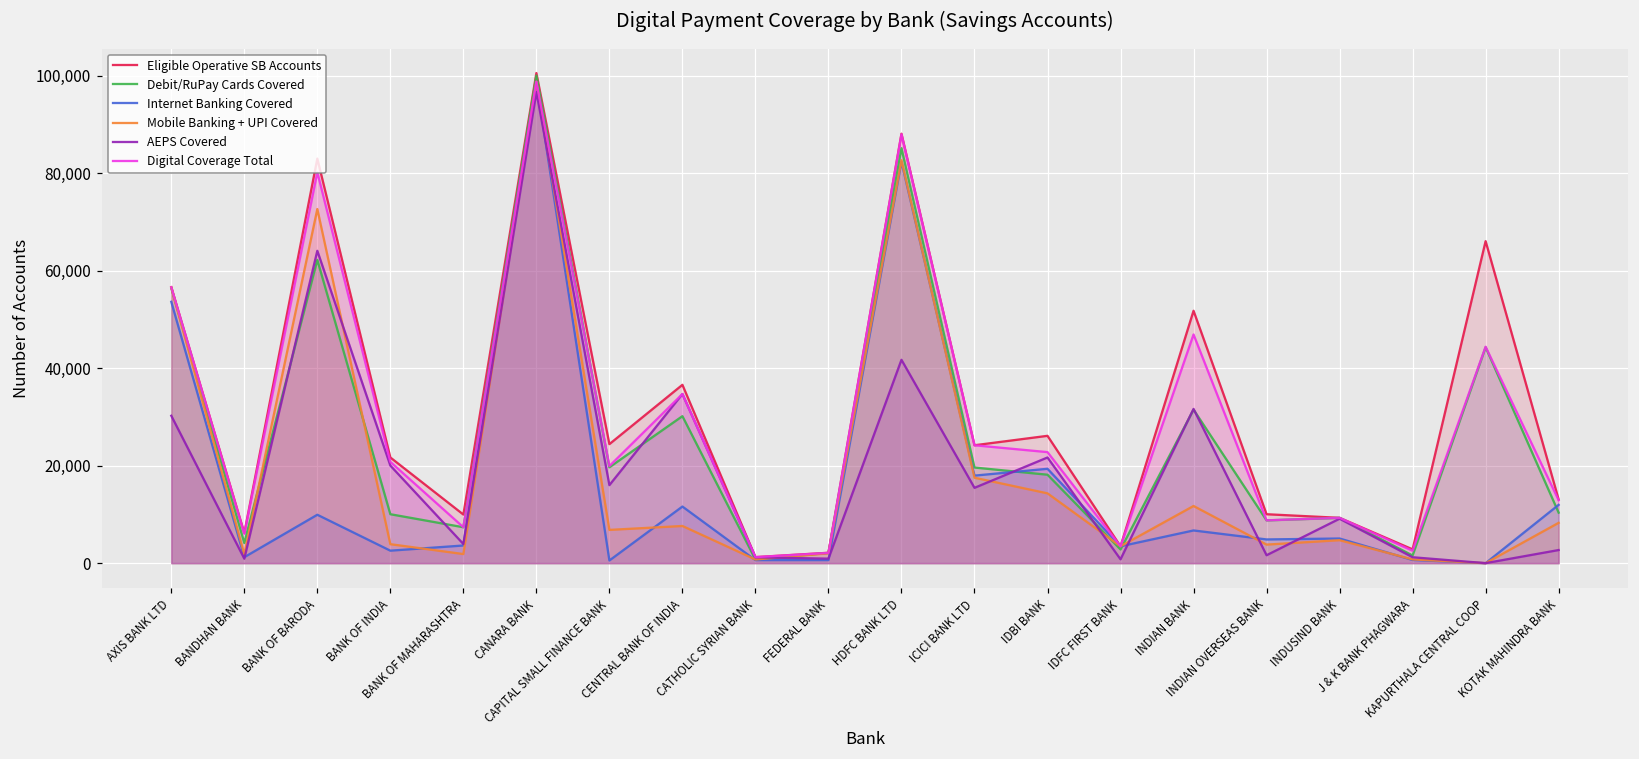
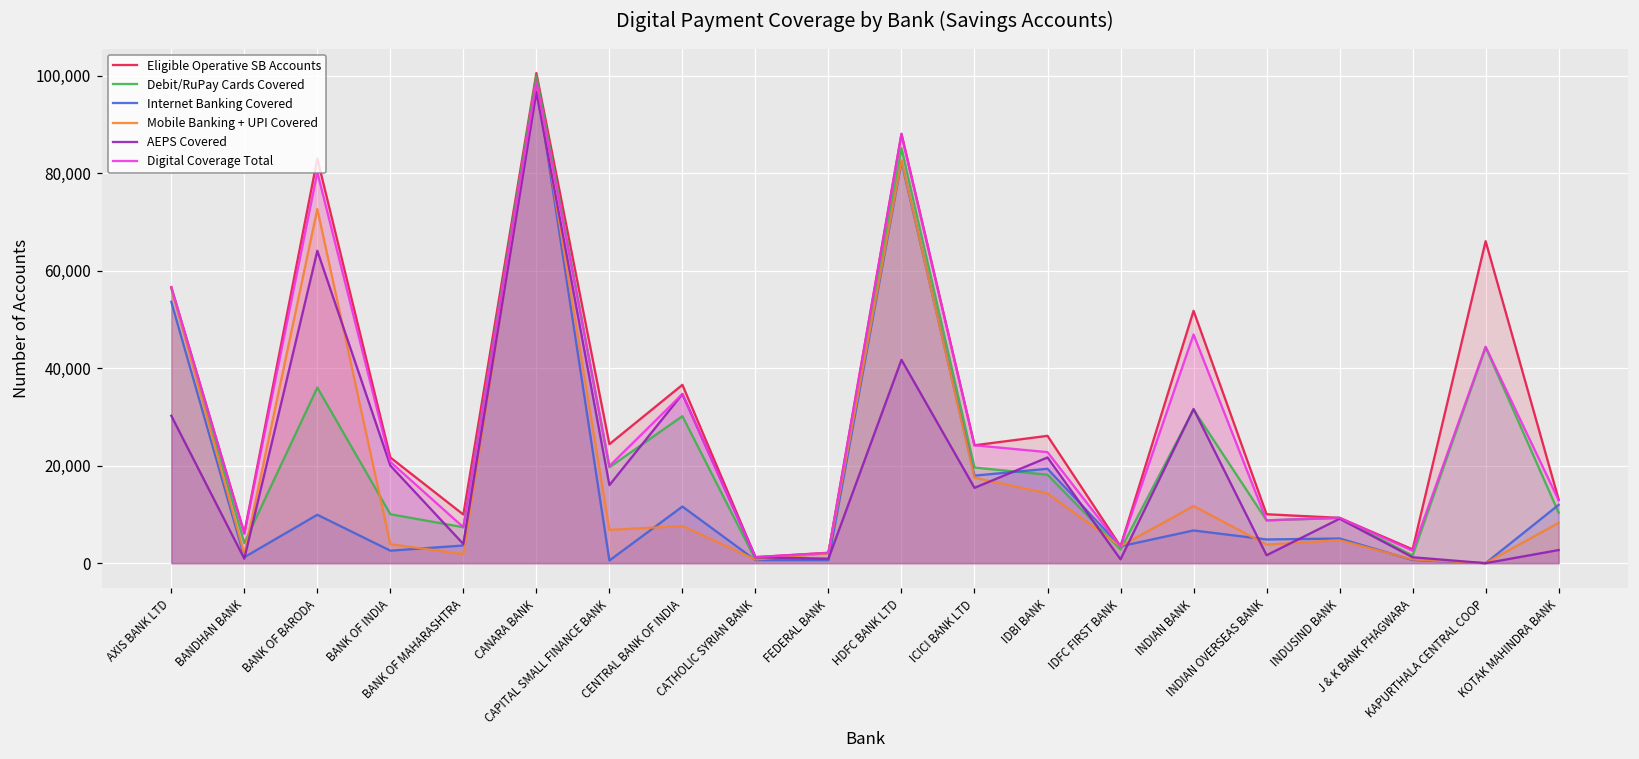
  {
    "Eligible Operative SB Accounts": {
      "BANK OF INDIA": "22,000",
      "BANK OF MAHARASHTRA": "10,000",
      "CAPITAL SMALL FINANCE BANK": "24,000",
      "CENTRAL BANK OF INDIA": "37,000",
      "IDBI BANK": "26,000",
      "INDIAN BANK": "52,000",
      "INDIAN OVERSEAS BANK": "10,000",
      "KAPURTHALA CENTRAL COOP": "66,000"
    },
    "Debit/RuPay Cards Covered": {
      "BANDHAN BANK": "4,000",
-     "BANK OF BARODA": "62,000",
+     "BANK OF BARODA": "36,000",
      "BANK OF INDIA": "10,000",
      "CENTRAL BANK OF INDIA": "30,000",
      "HDFC BANK LTD": "85,000",
      "ICICI BANK LTD": "20,000",
      "IDBI BANK": "18,000",
      "IDFC FIRST BANK": "3,000",
      "KOTAK MAHINDRA BANK": "10,000"
    },
    "Internet Banking Covered": {
      "AXIS BANK LTD": "54,000",
      "BANK OF BARODA": "10,000",
      "BANK OF INDIA": "3,000",
      "CAPITAL SMALL FINANCE BANK": "1,000",
      "CENTRAL BANK OF INDIA": "12,000",
      "IDBI BANK": "19,000",
      "INDIAN BANK": "7,000",
      "INDIAN OVERSEAS BANK": "5,000",
      "KOTAK MAHINDRA BANK": "12,000"
    },
    "Mobile Banking + UPI Covered": {
      "BANDHAN BANK": "2,000",
      "BANK OF BARODA": "73,000",
      "BANK OF INDIA": "4,000",
      "BANK OF MAHARASHTRA": "2,000",
      "CAPITAL SMALL FINANCE BANK": "7,000",
      "CENTRAL BANK OF INDIA": "8,000",
      "IDBI BANK": "14,000",
      "INDIAN BANK": "12,000",
      "INDIAN OVERSEAS BANK": "4,000",
      "KOTAK MAHINDRA BANK": "8,000"
    },
    "AEPS Covered": {
      "AXIS BANK LTD": "30,000",
      "BANK OF BARODA": "64,000",
      "BANK OF INDIA": "20,000",
      "CANARA BANK": "97,000",
      "CAPITAL SMALL FINANCE BANK": "16,000",
      "HDFC BANK LTD": "42,000",
      "ICICI BANK LTD": "15,000",
      "IDBI BANK": "22,000",
      "IDFC FIRST BANK": "1,000",
      "INDIAN OVERSEAS BANK": "2,000",
      "KOTAK MAHINDRA BANK": "3,000"
    },
    "Digital Coverage Total": {
      "BANK OF BARODA": "80,000",
      "BANK OF INDIA": "21,000",
      "IDBI BANK": "23,000",
      "INDIAN BANK": "47,000"
    }
  }
